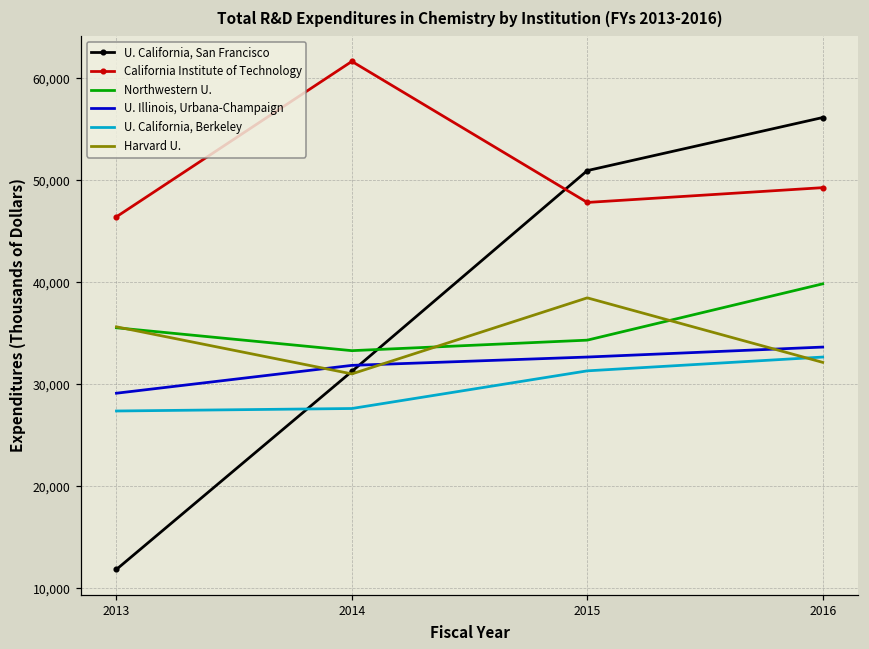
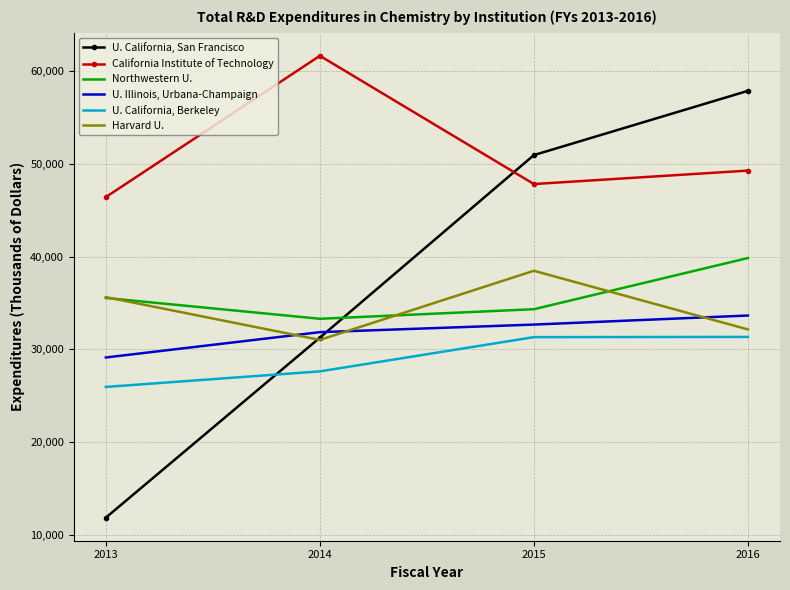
  {
    "U. California, San Francisco": {
      "2013": "12,000",
      "2015": "51,000",
-     "2016": "56,000"
+     "2016": "58,000"
    },
    "California Institute of Technology": {
      "2013": "46,000",
      "2014": "62,000",
      "2015": "48,000",
      "2016": "49,000"
    },
    "Northwestern U.": {
      "2014": "33,000",
      "2015": "34,000",
      "2016": "40,000"
    },
    "U. Illinois, Urbana-Champaign": {
      "2013": "29,000",
      "2014": "32,000",
      "2015": "33,000",
      "2016": "34,000"
    },
    "U. California, Berkeley": {
-     "2013": "27,000",
+     "2013": "26,000",
      "2014": "28,000",
      "2015": "31,000",
-     "2016": "33,000"
+     "2016": "31,000"
    },
    "Harvard U.": {
      "2015": "38,000",
      "2016": "32,000"
    }
  }
